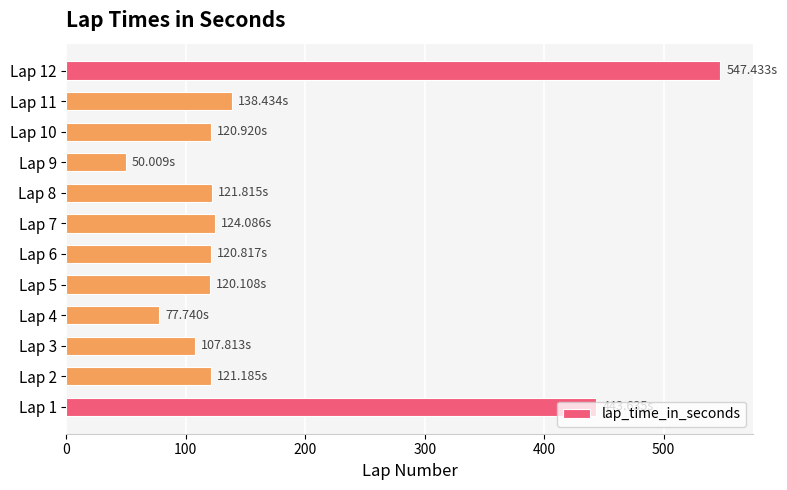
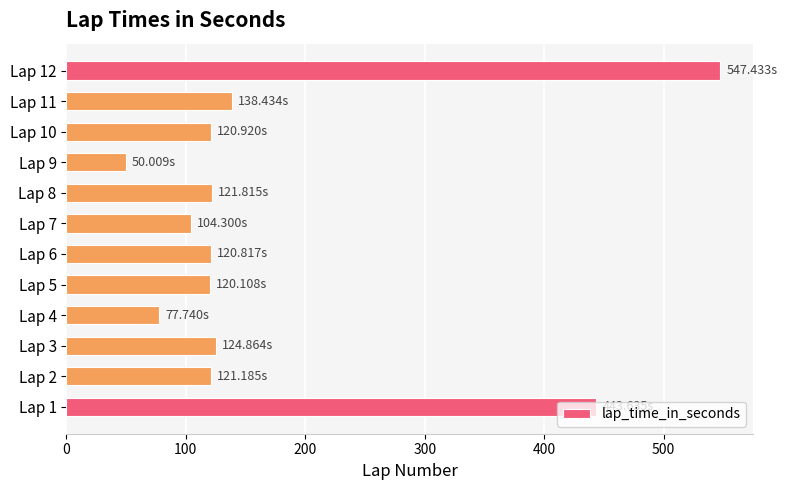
  {
    "Lap 12": "547.433s",
    "Lap 11": "138.434s",
    "Lap 10": "120.920s",
    "Lap 9": "50.009s",
    "Lap 8": "121.815s",
-   "Lap 7": "124.086s",
+   "Lap 7": "104.300s",
    "Lap 6": "120.817s",
    "Lap 5": "120.108s",
    "Lap 4": "77.740s",
-   "Lap 3": "107.813s",
+   "Lap 3": "124.864s",
    "Lap 2": "121.185s"
  }
